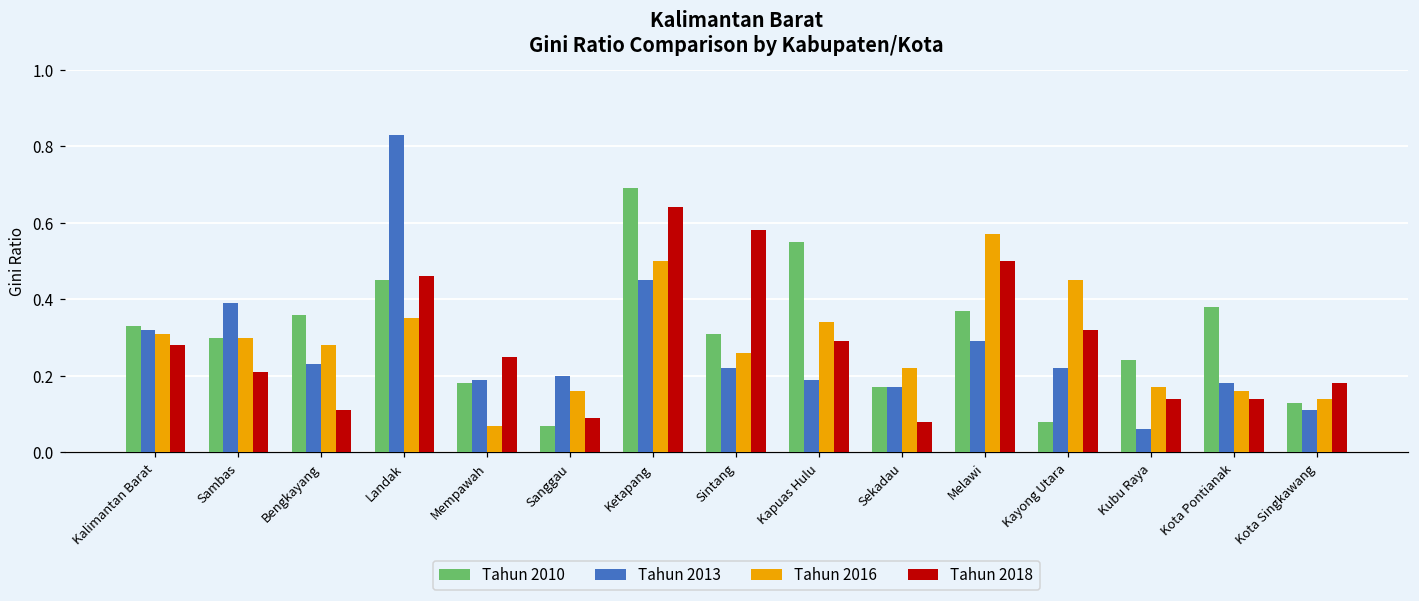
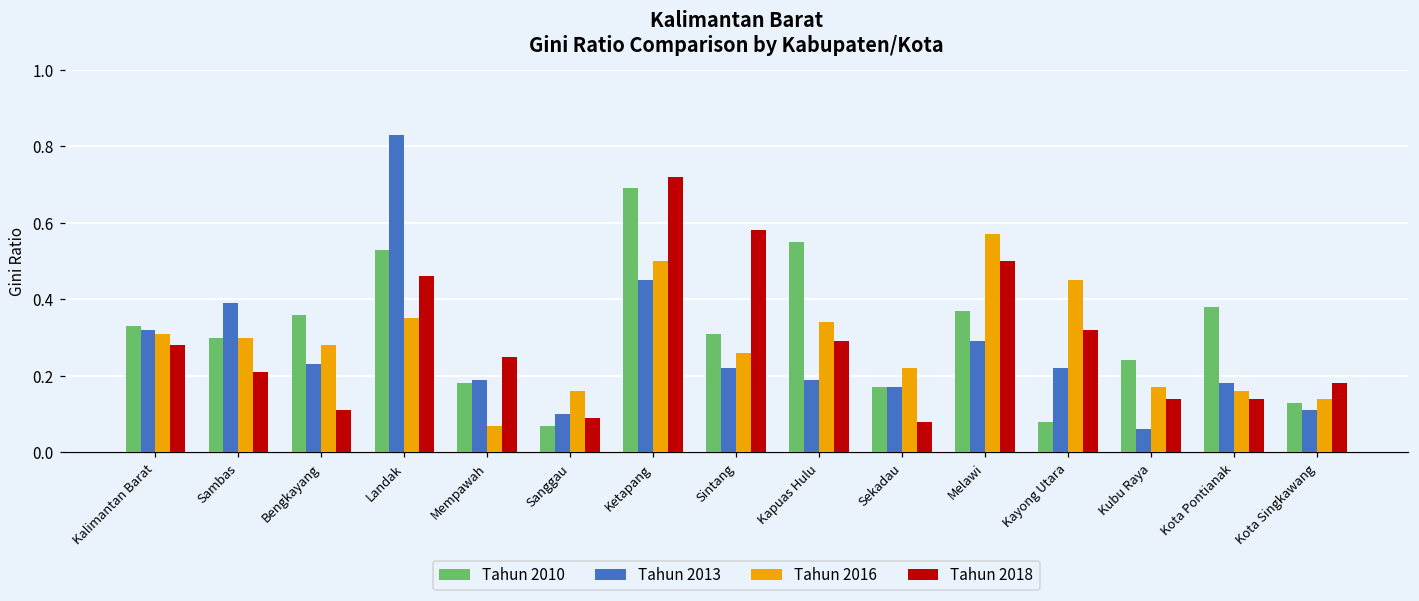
  {
    "Tahun 2010": {
      "Kalimantan Barat": 0.33,
      "Sambas": 0.30,
      "Bengkayang": 0.36,
-     "Landak": 0.45,
+     "Landak": 0.53,
      "Mempawah": 0.18,
      "Sanggau": 0.07,
      "Ketapang": 0.69,
      "Sintang": 0.31,
      "Kapuas Hulu": 0.55,
      "Sekadau": 0.17,
      "Melawi": 0.37,
      "Kayong Utara": 0.08,
      "Kubu Raya": 0.24,
      "Kota Pontianak": 0.38,
      "Kota Singkawang": 0.13
    },
    "Tahun 2013": {
      "Kalimantan Barat": 0.32,
      "Sambas": 0.39,
      "Bengkayang": 0.23,
      "Landak": 0.83,
      "Mempawah": 0.19,
-     "Sanggau": 0.2,
+     "Sanggau": 0.1,
      "Ketapang": 0.45,
      "Sintang": 0.22,
      "Kapuas Hulu": 0.19,
      "Sekadau": 0.17,
      "Melawi": 0.29,
      "Kayong Utara": 0.22,
      "Kubu Raya": 0.06,
      "Kota Pontianak": 0.18,
      "Kota Singkawang": 0.11
    },
    "Tahun 2016": {
      "Kalimantan Barat": 0.31,
      "Sambas": 0.30,
      "Bengkayang": 0.28,
      "Landak": 0.35,
      "Mempawah": 0.07,
      "Sanggau": 0.16,
      "Ketapang": 0.50,
      "Sintang": 0.26,
      "Kapuas Hulu": 0.34,
      "Sekadau": 0.22,
      "Melawi": 0.57,
      "Kayong Utara": 0.45,
      "Kubu Raya": 0.17,
      "Kota Pontianak": 0.16,
      "Kota Singkawang": 0.14
    },
    "Tahun 2018": {
      "Kalimantan Barat": 0.28,
      "Sambas": 0.21,
      "Bengkayang": 0.11,
      "Landak": 0.46,
      "Mempawah": 0.25,
      "Sanggau": 0.09,
-     "Ketapang": 0.64,
+     "Ketapang": 0.72,
      "Sintang": 0.58,
      "Kapuas Hulu": 0.29,
      "Sekadau": 0.08,
      "Melawi": 0.50,
      "Kayong Utara": 0.32,
      "Kubu Raya": 0.14,
      "Kota Pontianak": 0.14,
      "Kota Singkawang": 0.18
    }
  }
